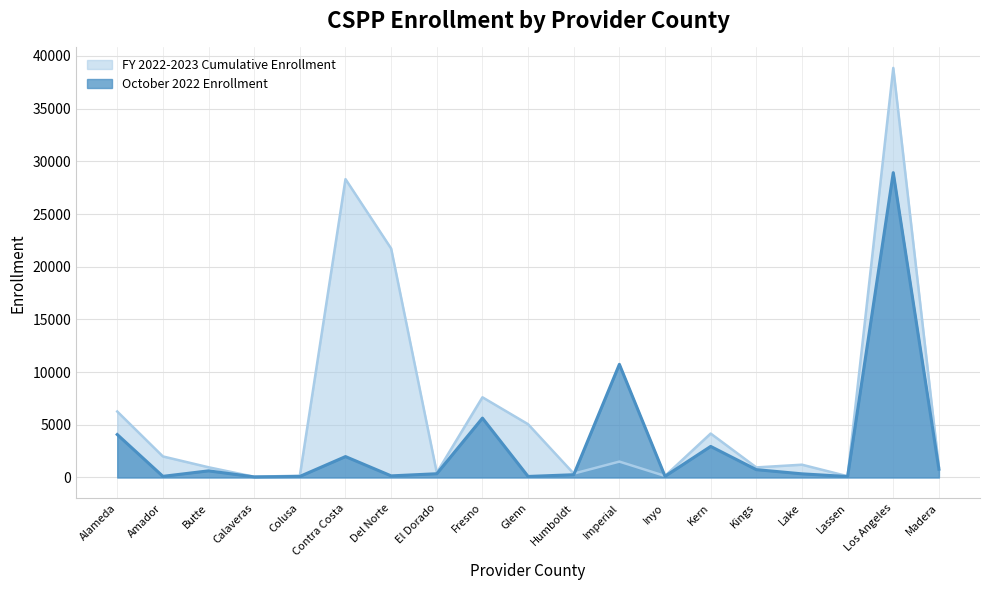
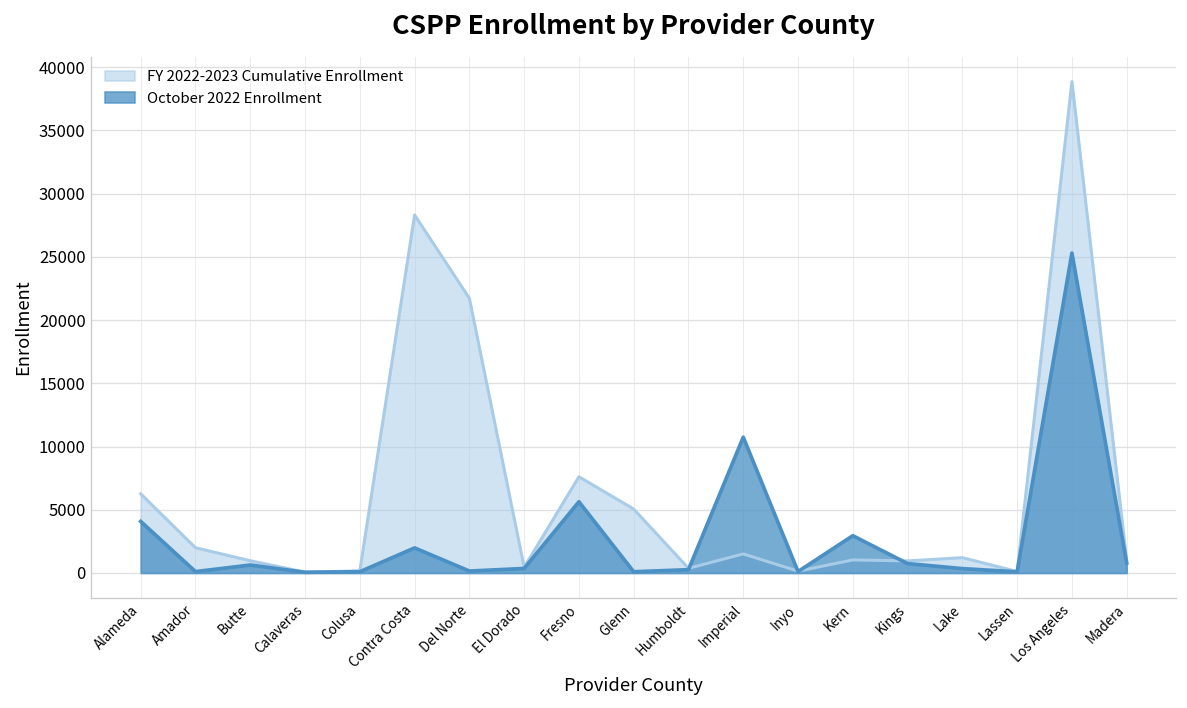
  {
    "FY 2022-2023 Cumulative Enrollment": {
      "Alameda": 6300,
      "Amador": 2000,
      "Butte": 1000,
      "Contra Costa": 28300,
      "Del Norte": 21700,
      "Fresno": 7600,
      "Glenn": 5100,
      "Imperial": 1500,
-     "Kern": 4200,
+     "Kern": 1000,
      "Lake": 1200,
      "Los Angeles": 38900
    },
    "October 2022 Enrollment": {
      "Alameda": 4100,
      "Amador": 100,
      "Butte": 600,
      "Contra Costa": 2000,
      "Del Norte": 200,
      "Fresno": 5600,
      "Glenn": 100,
      "Imperial": 10700,
      "Kern": 2900,
      "Lake": 300,
-     "Los Angeles": 28900
+     "Los Angeles": 25300
    }
  }
